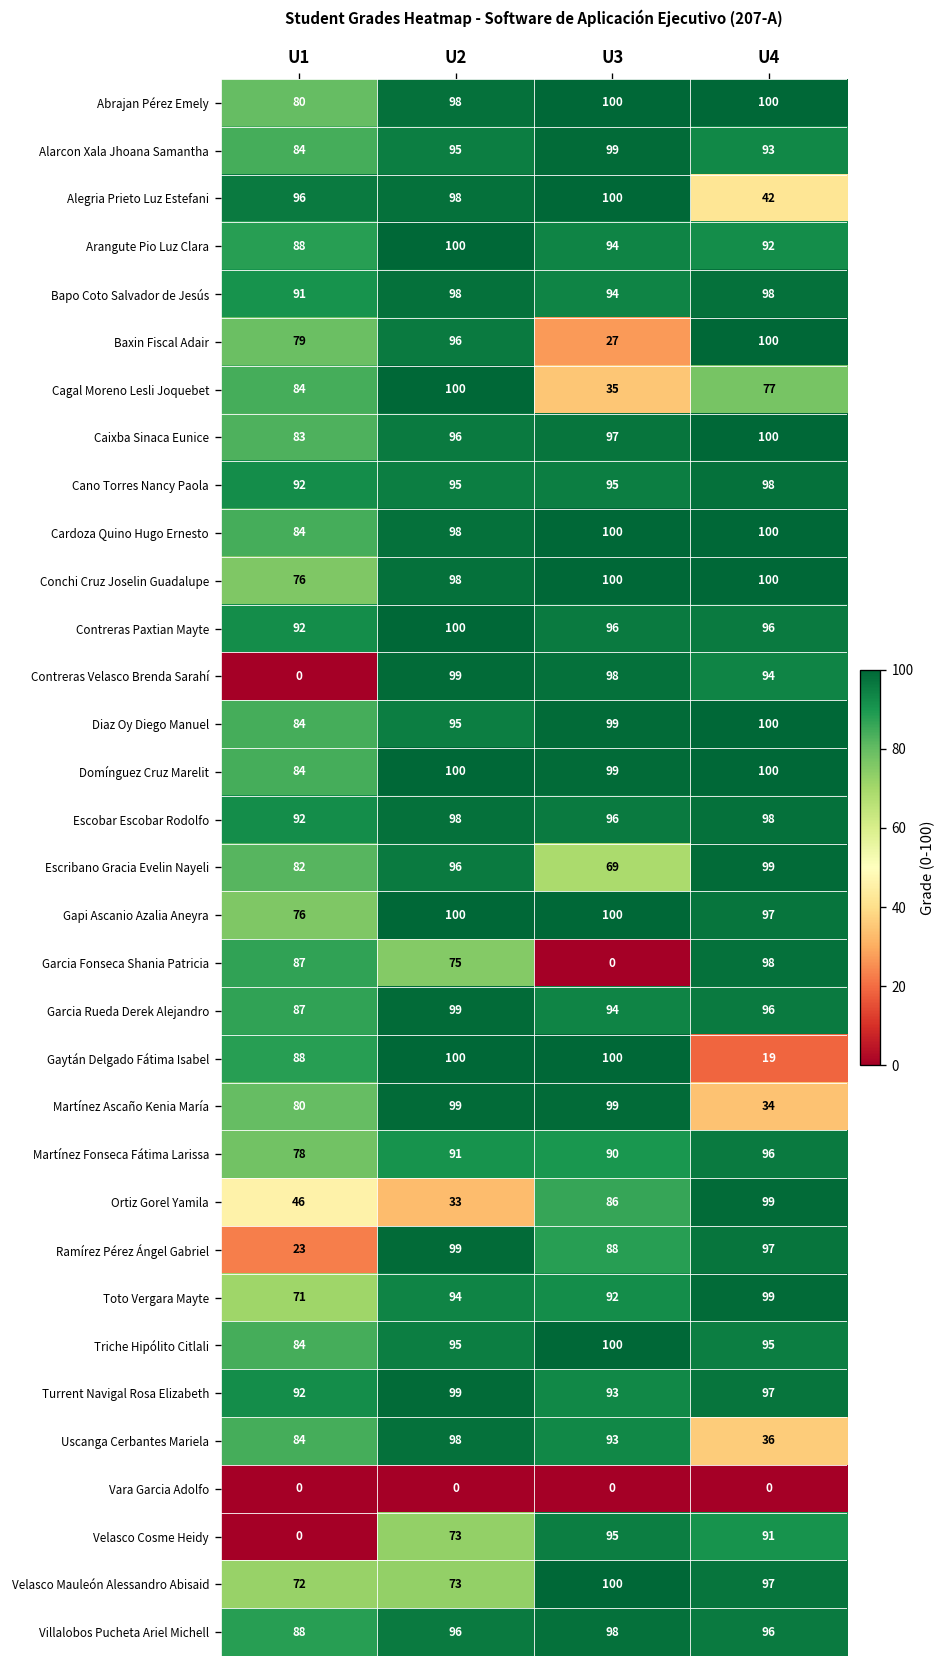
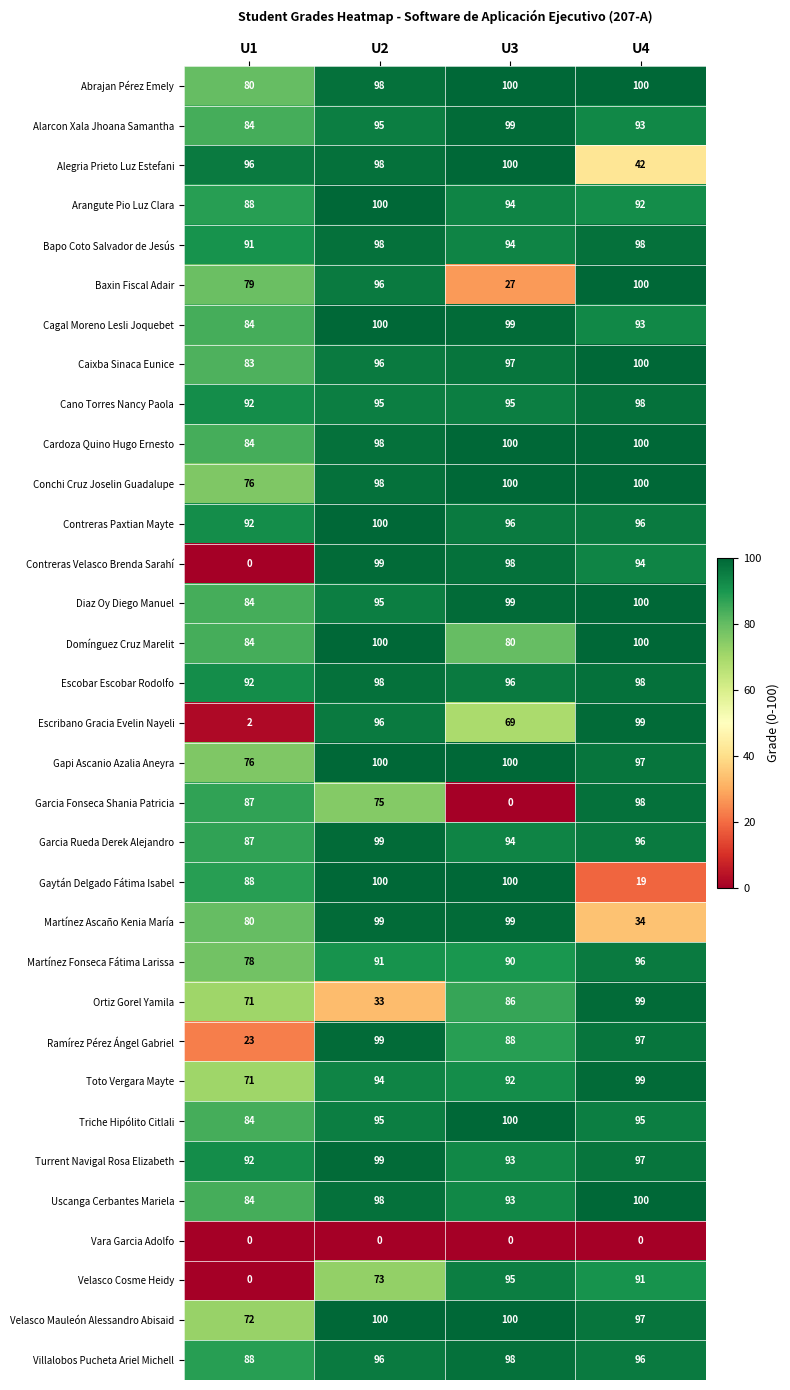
  {
    "Abrajan Pérez Emely": {
      "U1": 80,
      "U2": 98,
      "U3": 100,
      "U4": 100
    },
    "Alarcon Xala Jhoana Samantha": {
      "U1": 84,
      "U2": 95,
      "U3": 99,
      "U4": 93
    },
    "Alegria Prieto Luz Estefani": {
      "U1": 96,
      "U2": 98,
      "U3": 100,
      "U4": 42
    },
    "Arangute Pio Luz Clara": {
      "U1": 88,
      "U2": 100,
      "U3": 94,
      "U4": 92
    },
    "Bapo Coto Salvador de Jesús": {
      "U1": 91,
      "U2": 98,
      "U3": 94,
      "U4": 98
    },
    "Baxin Fiscal Adair": {
      "U1": 79,
      "U2": 96,
      "U3": 27,
      "U4": 100
    },
    "Cagal Moreno Lesli Joquebet": {
      "U1": 84,
      "U2": 100,
-     "U3": 35,
-     "U4": 77
+     "U3": 99,
+     "U4": 93
    },
    "Caixba Sinaca Eunice": {
      "U1": 83,
      "U2": 96,
      "U3": 97,
      "U4": 100
    },
    "Cano Torres Nancy Paola": {
      "U1": 92,
      "U2": 95,
      "U3": 95,
      "U4": 98
    },
    "Cardoza Quino Hugo Ernesto": {
      "U1": 84,
      "U2": 98,
      "U3": 100,
      "U4": 100
    },
    "Conchi Cruz Joselin Guadalupe": {
      "U1": 76,
      "U2": 98,
      "U3": 100,
      "U4": 100
    },
    "Contreras Paxtian Mayte": {
      "U1": 92,
      "U2": 100,
      "U3": 96,
      "U4": 96
    },
    "Contreras Velasco Brenda Sarahí": {
      "U1": 0,
      "U2": 99,
      "U3": 98,
      "U4": 94
    },
    "Diaz Oy Diego Manuel": {
      "U1": 84,
      "U2": 95,
      "U3": 99,
      "U4": 100
    },
    "Domínguez Cruz Marelit": {
      "U1": 84,
      "U2": 100,
-     "U3": 99,
+     "U3": 80,
      "U4": 100
    },
    "Escobar Escobar Rodolfo": {
      "U1": 92,
      "U2": 98,
      "U3": 96,
      "U4": 98
    },
    "Escribano Gracia Evelin Nayeli": {
-     "U1": 82,
+     "U1": 2,
      "U2": 96,
      "U3": 69,
      "U4": 99
    },
    "Gapi Ascanio Azalia Aneyra": {
      "U1": 76,
      "U2": 100,
      "U3": 100,
      "U4": 97
    },
    "Garcia Fonseca Shania Patricia": {
      "U1": 87,
      "U2": 75,
      "U3": 0,
      "U4": 98
    },
    "Garcia Rueda Derek Alejandro": {
      "U1": 87,
      "U2": 99,
      "U3": 94,
      "U4": 96
    },
    "Gaytán Delgado Fátima Isabel": {
      "U1": 88,
      "U2": 100,
      "U3": 100,
      "U4": 19
    },
    "Martínez Ascaño Kenia María": {
      "U1": 80,
      "U2": 99,
      "U3": 99,
      "U4": 34
    },
    "Martínez Fonseca Fátima Larissa": {
      "U1": 78,
      "U2": 91,
      "U3": 90,
      "U4": 96
    },
    "Ortiz Gorel Yamila": {
-     "U1": 46,
+     "U1": 71,
      "U2": 33,
      "U3": 86,
      "U4": 99
    },
    "Ramírez Pérez Ángel Gabriel": {
      "U1": 23,
      "U2": 99,
      "U3": 88,
      "U4": 97
    },
    "Toto Vergara Mayte": {
      "U1": 71,
      "U2": 94,
      "U3": 92,
      "U4": 99
    },
    "Triche Hipólito Citlali": {
      "U1": 84,
      "U2": 95,
      "U3": 100,
      "U4": 95
    },
    "Turrent Navigal Rosa Elizabeth": {
      "U1": 92,
      "U2": 99,
      "U3": 93,
      "U4": 97
    },
    "Uscanga Cerbantes Mariela": {
      "U1": 84,
      "U2": 98,
      "U3": 93,
-     "U4": 36
+     "U4": 100
    },
    "Vara Garcia Adolfo": {
      "U1": 0,
      "U2": 0,
      "U3": 0,
      "U4": 0
    },
    "Velasco Cosme Heidy": {
      "U1": 0,
      "U2": 73,
      "U3": 95,
      "U4": 91
    },
    "Velasco Mauleón Alessandro Abisaid": {
      "U1": 72,
-     "U2": 73,
+     "U2": 100,
      "U3": 100,
      "U4": 97
    },
    "Villalobos Pucheta Ariel Michell": {
      "U1": 88,
      "U2": 96,
      "U3": 98,
      "U4": 96
    }
  }
